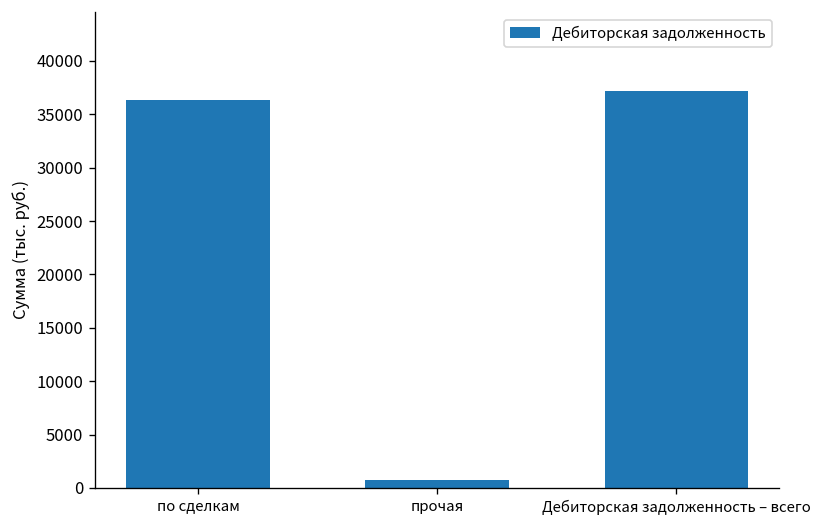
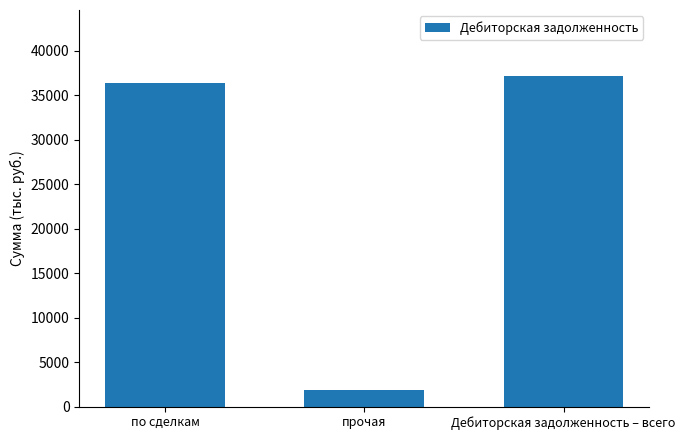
  {
    "по сделкам": 36000,
-   "прочая": 1000,
+   "прочая": 2000,
    "Дебиторская задолженность – всего": 37000
  }
